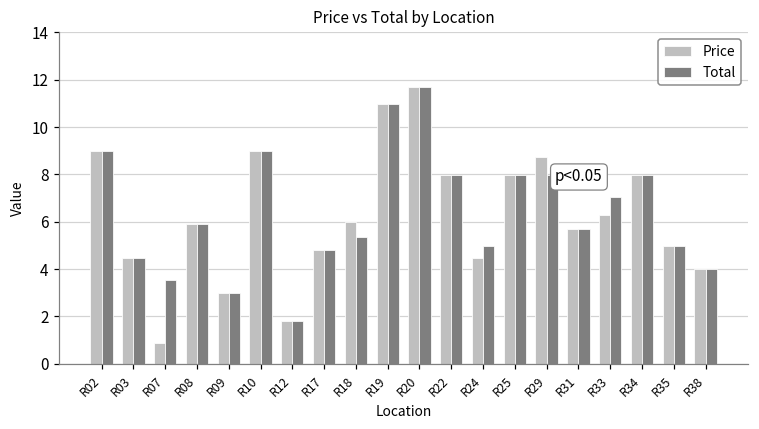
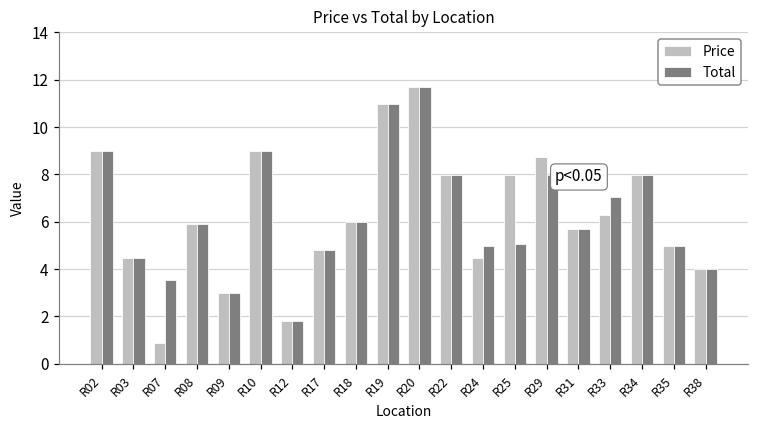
  {
    "Price": {
      "R02": 9.0,
      "R03": 4.5,
      "R07": 0.9,
      "R08": 5.9,
      "R09": 3.0,
      "R10": 9.0,
      "R12": 1.8,
      "R17": 4.8,
      "R18": 6.0,
      "R19": 11.0,
      "R20": 11.7,
      "R22": 8.0,
      "R24": 4.5,
      "R25": 8.0,
      "R29": 8.7,
      "R31": 5.7,
      "R33": 6.3,
      "R34": 8.0,
      "R35": 5.0,
      "R38": 4.0
    },
    "Total": {
      "R02": 9.0,
      "R03": 4.5,
      "R07": 3.6,
      "R08": 5.9,
      "R09": 3.0,
      "R10": 9.0,
      "R12": 1.8,
      "R17": 4.8,
-     "R18": 5.3,
+     "R18": 6.0,
      "R19": 11.0,
      "R20": 11.7,
      "R22": 8.0,
      "R24": 5.0,
-     "R25": 8.0,
+     "R25": 5.1,
      "R31": 5.7,
      "R33": 7.1,
      "R34": 8.0,
      "R35": 5.0,
      "R38": 4.0
    }
  }
